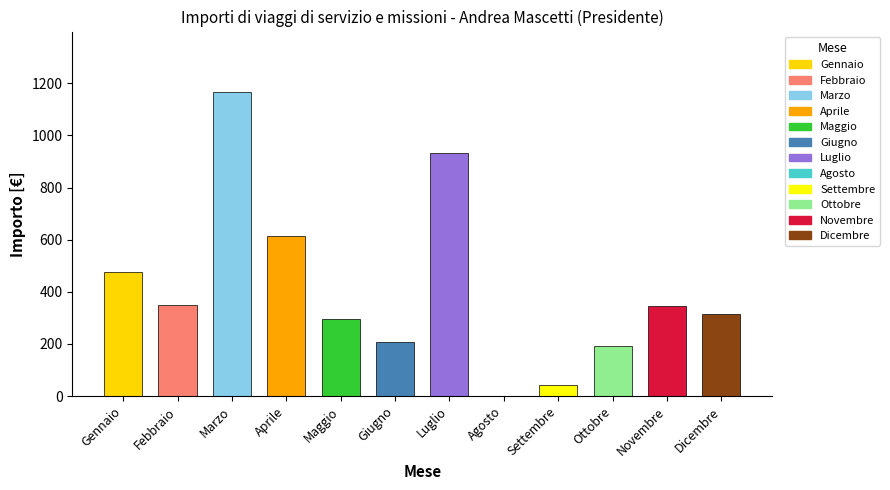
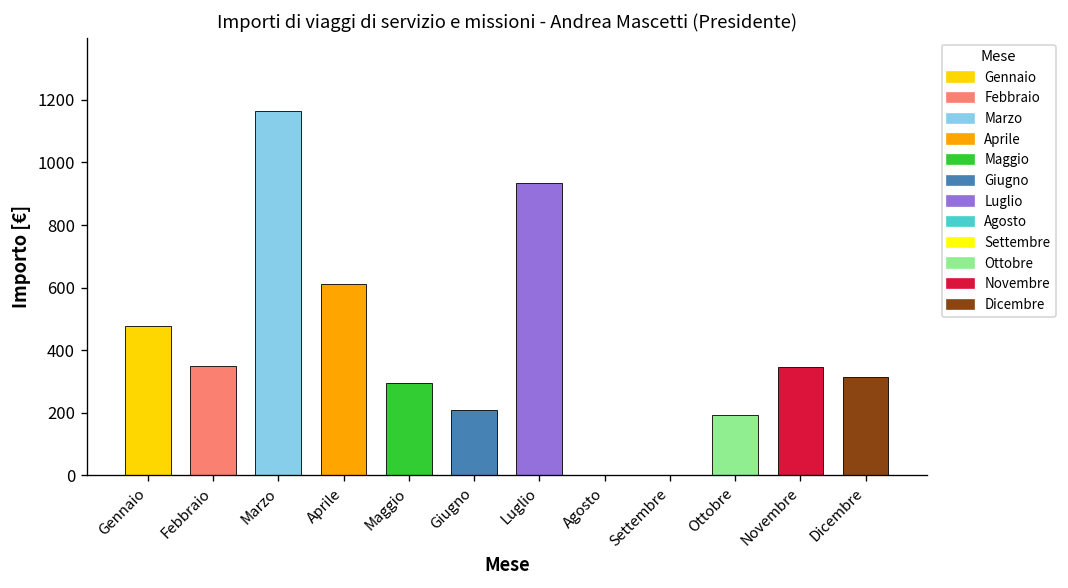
  {
    "Gennaio": 480,
    "Febbraio": 350,
    "Marzo": 1170,
    "Aprile": 610,
    "Maggio": 300,
    "Giugno": 210,
    "Luglio": 930,
    "Agosto": 0,
-   "Settembre": 40,
+   "Settembre": 0,
    "Ottobre": 190,
    "Novembre": 350,
    "Dicembre": 310
  }
